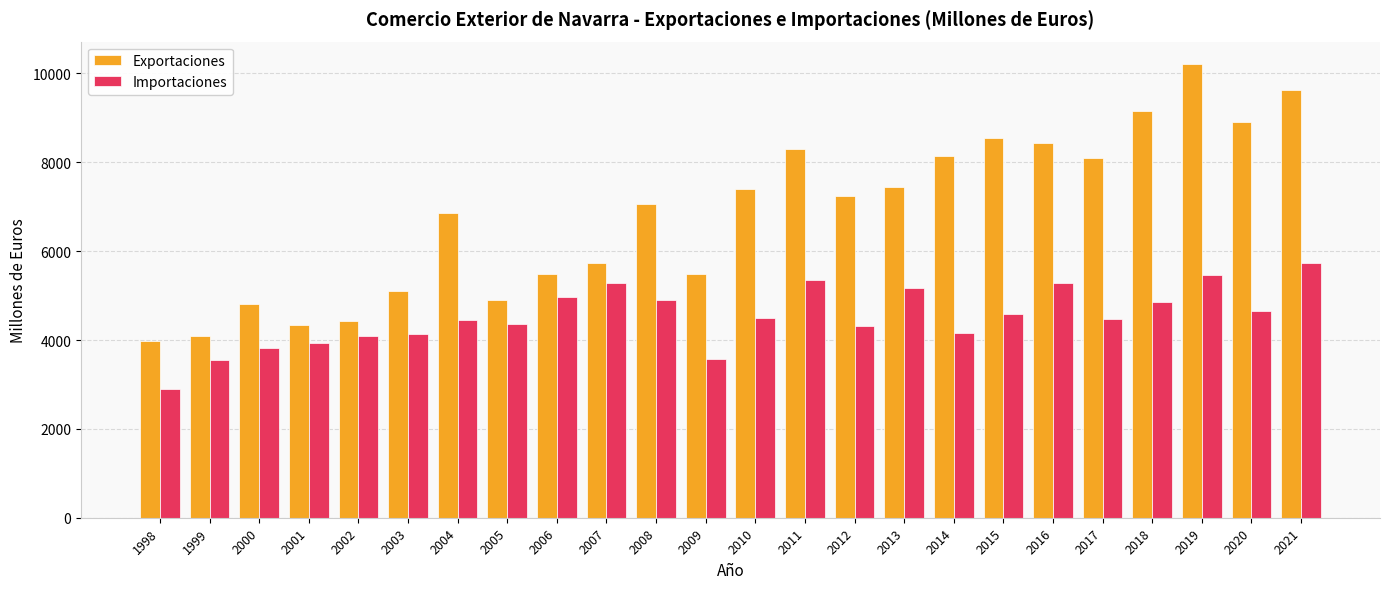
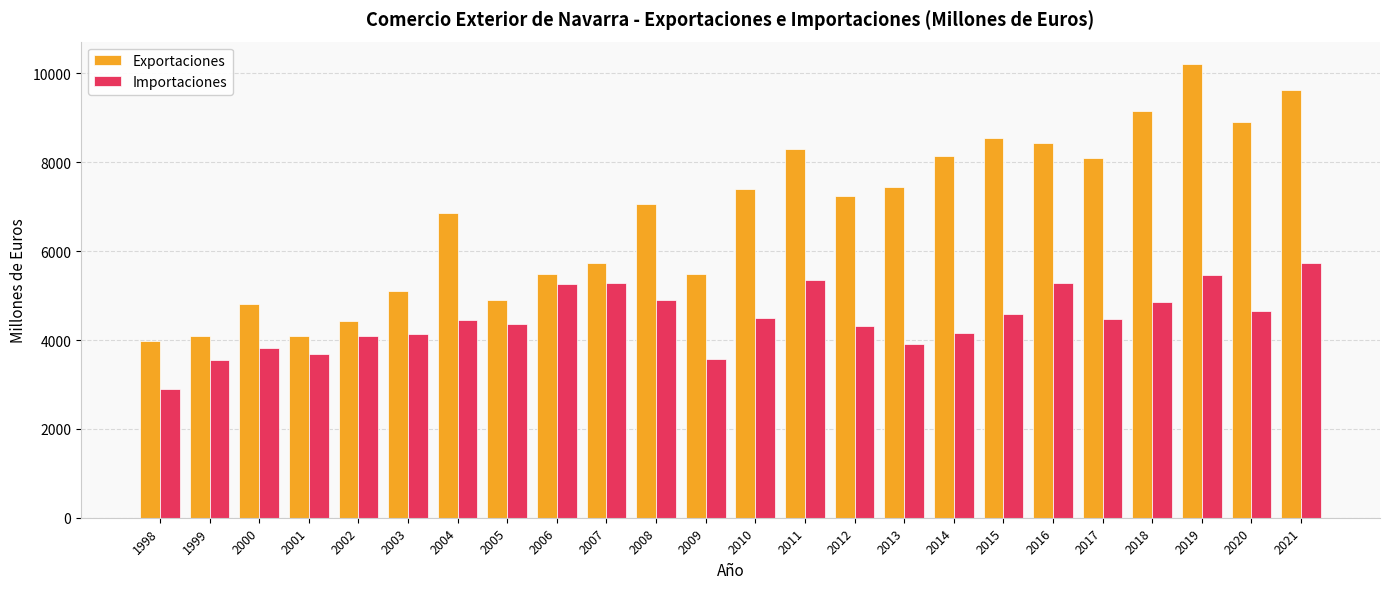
  {
    "Exportaciones": {
      "1998": 4000,
      "1999": 4100,
      "2000": 4800,
-     "2001": 4300,
+     "2001": 4100,
      "2002": 4400,
      "2003": 5100,
      "2004": 6800,
      "2005": 4900,
      "2006": 5500,
      "2007": 5700,
      "2008": 7100,
      "2009": 5500,
      "2010": 7400,
      "2011": 8300,
      "2012": 7200,
      "2013": 7400,
      "2014": 8100,
      "2015": 8500,
      "2016": 8400,
      "2017": 8100,
      "2018": 9100,
      "2019": 10200,
      "2020": 8900,
      "2021": 9600
    },
    "Importaciones": {
      "1998": 2900,
      "1999": 3500,
      "2000": 3800,
-     "2001": 3900,
+     "2001": 3700,
      "2002": 4100,
      "2003": 4100,
      "2004": 4500,
      "2005": 4400,
-     "2006": 5000,
+     "2006": 5300,
      "2007": 5300,
      "2008": 4900,
      "2009": 3600,
      "2010": 4500,
      "2011": 5400,
      "2012": 4300,
-     "2013": 5200,
+     "2013": 3900,
      "2014": 4200,
      "2015": 4600,
      "2016": 5300,
      "2017": 4500,
      "2018": 4900,
      "2019": 5500,
      "2020": 4600,
      "2021": 5700
    }
  }
